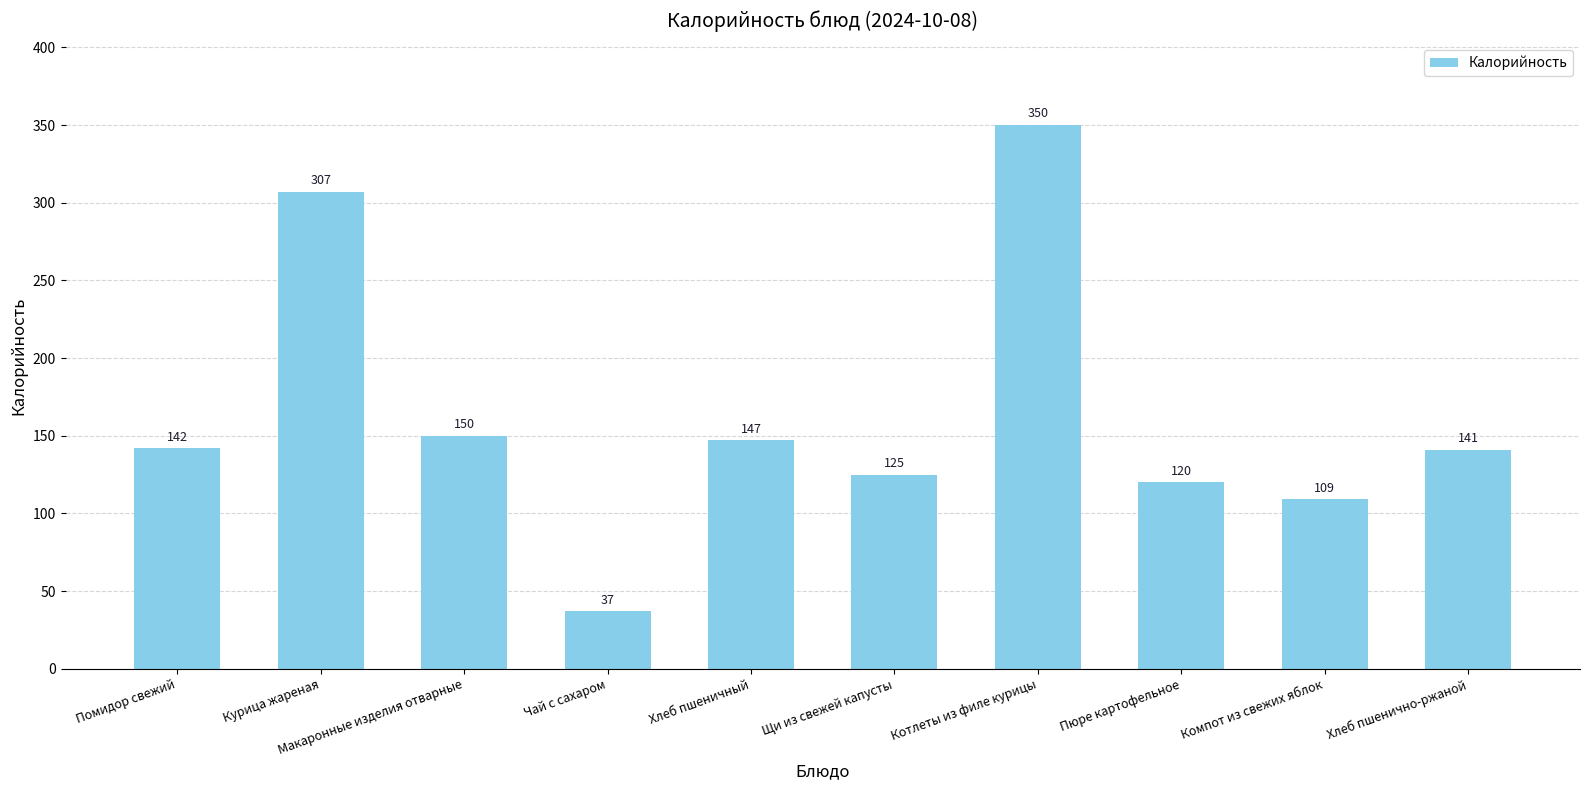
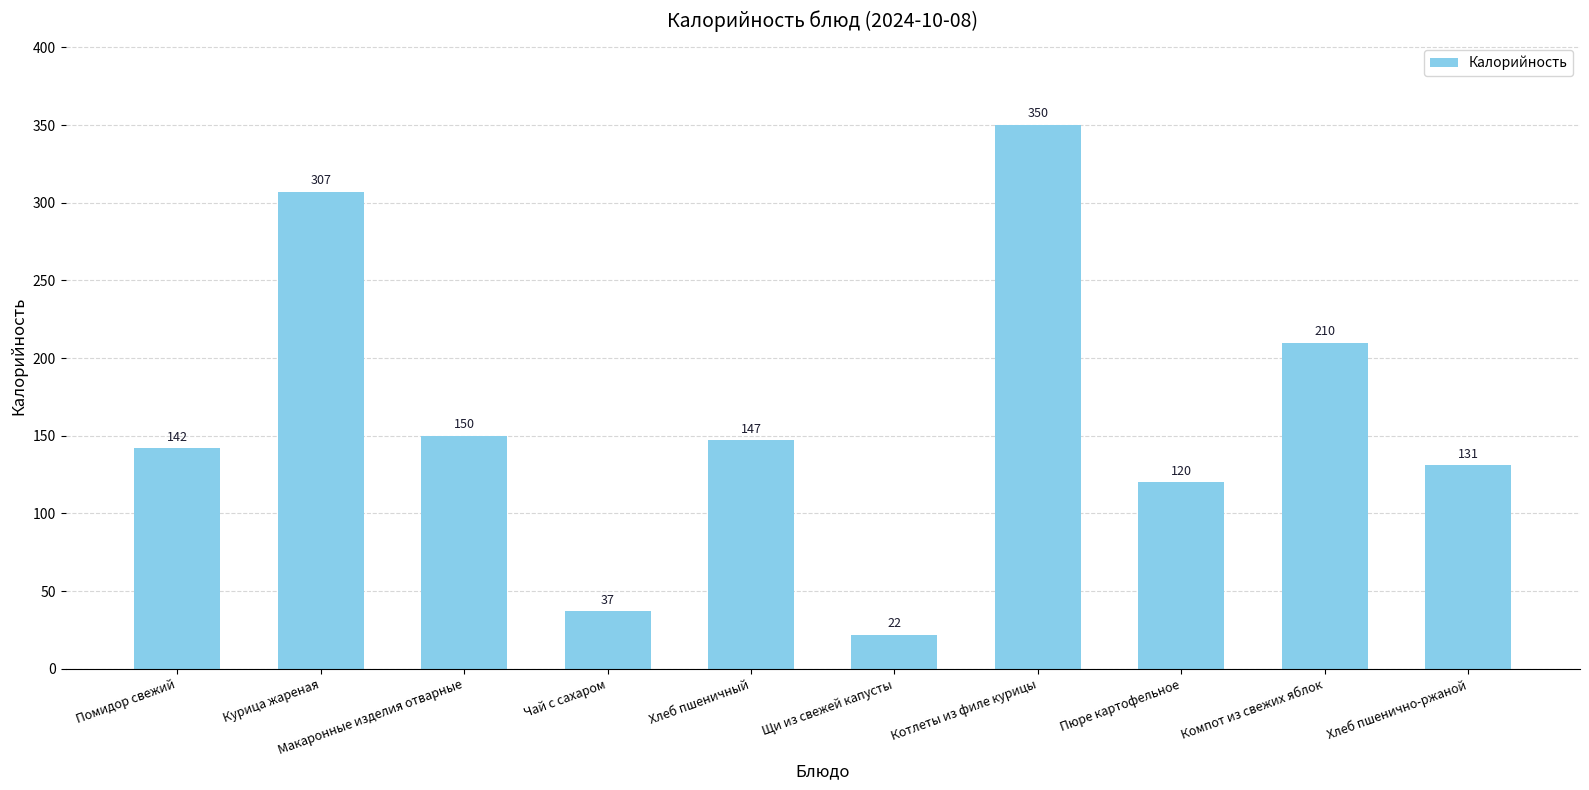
  {
    "Помидор свежий": 142,
    "Курица жареная": 307,
    "Макаронные изделия отварные": 150,
    "Чай с сахаром": 37,
    "Хлеб пшеничный": 147,
-   "Щи из свежей капусты": 125,
+   "Щи из свежей капусты": 22,
    "Котлеты из филе курицы": 350,
    "Пюре картофельное": 120,
-   "Компот из свежих яблок": 109,
-   "Хлеб пшенично-ржаной": 141
+   "Компот из свежих яблок": 210,
+   "Хлеб пшенично-ржаной": 131
  }
